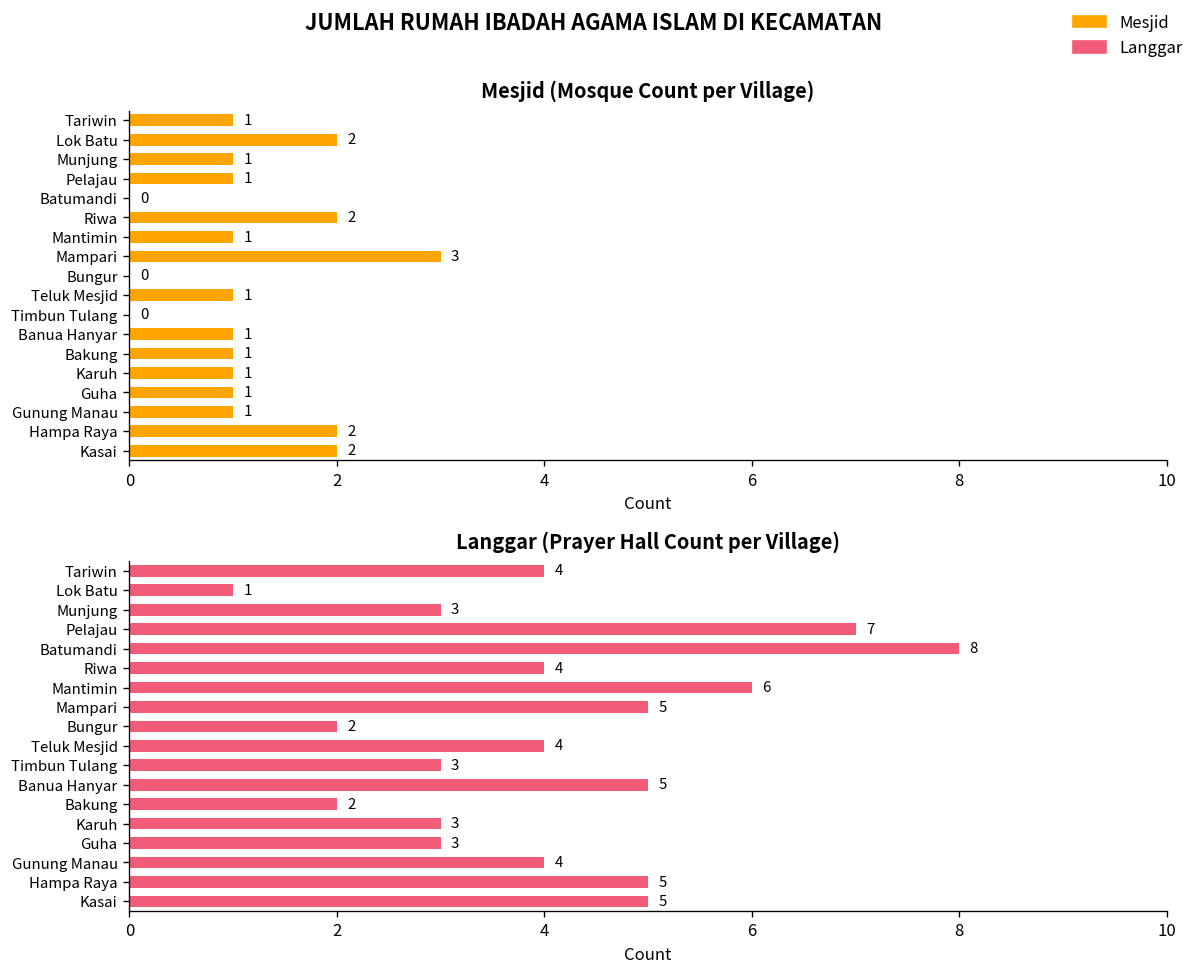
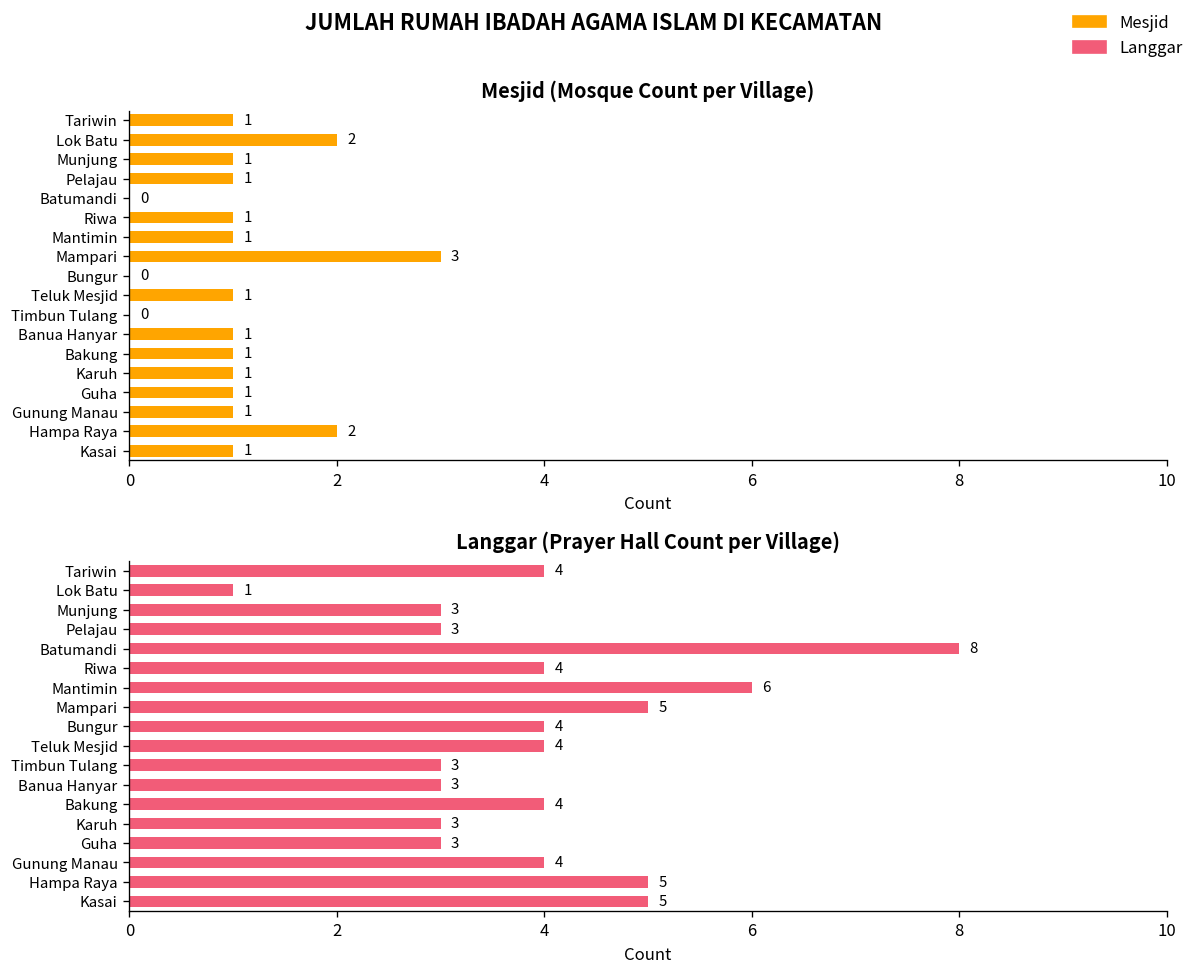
  {
    "Mesjid (Mosque Count per Village)": {
      "Tariwin": 1,
      "Lok Batu": 2,
      "Munjung": 1,
      "Pelajau": 1,
      "Batumandi": 0,
-     "Riwa": 2,
+     "Riwa": 1,
      "Mantimin": 1,
      "Mampari": 3,
      "Bungur": 0,
      "Teluk Mesjid": 1,
      "Timbun Tulang": 0,
      "Banua Hanyar": 1,
      "Bakung": 1,
      "Karuh": 1,
      "Guha": 1,
      "Gunung Manau": 1,
      "Hampa Raya": 2,
-     "Kasai": 2
+     "Kasai": 1
    },
    "Langgar (Prayer Hall Count per Village)": {
      "Tariwin": 4,
      "Lok Batu": 1,
      "Munjung": 3,
-     "Pelajau": 7,
+     "Pelajau": 3,
      "Batumandi": 8,
      "Riwa": 4,
      "Mantimin": 6,
      "Mampari": 5,
-     "Bungur": 2,
+     "Bungur": 4,
      "Teluk Mesjid": 4,
      "Timbun Tulang": 3,
-     "Banua Hanyar": 5,
-     "Bakung": 2,
+     "Banua Hanyar": 3,
+     "Bakung": 4,
      "Karuh": 3,
      "Guha": 3,
      "Gunung Manau": 4,
      "Hampa Raya": 5,
      "Kasai": 5
    }
  }
